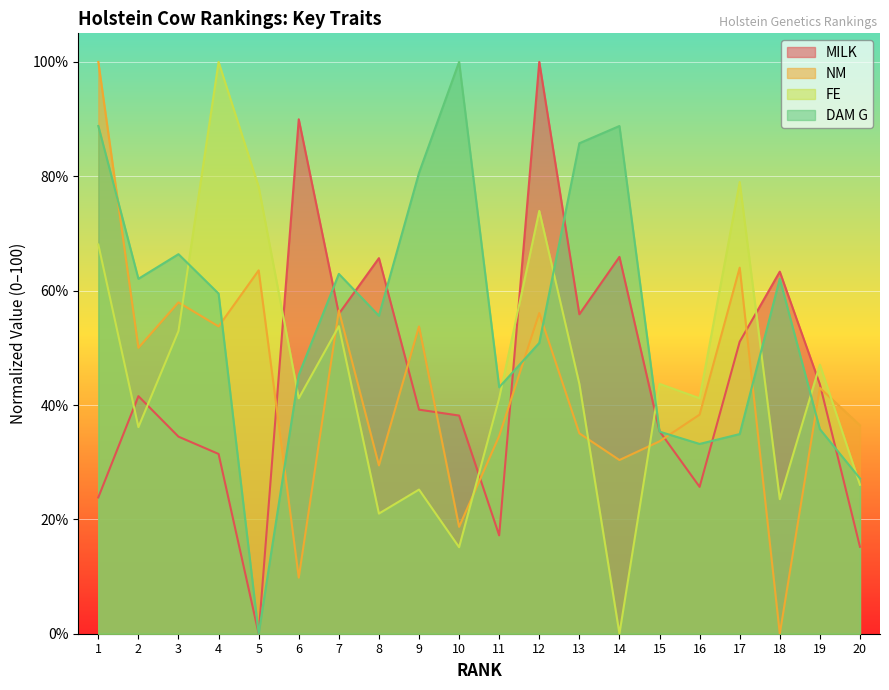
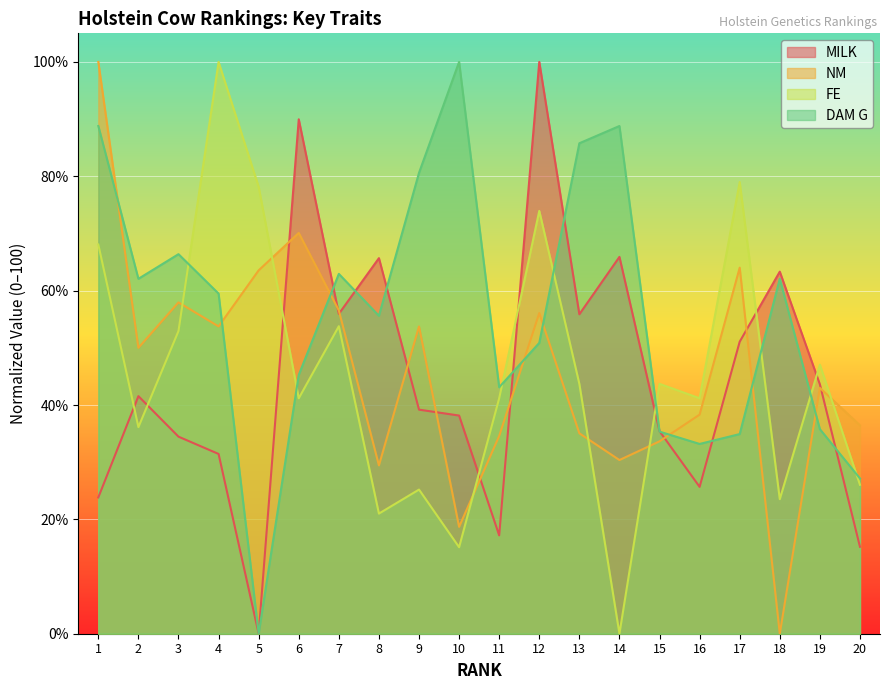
  {
    "MILK": {
      "1": "24%",
      "2": "42%",
      "3": "34%",
      "4": "31%",
      "6": "90%",
      "7": "56%",
      "8": "66%",
      "9": "39%",
      "10": "38%",
      "11": "17%",
      "12": "100%",
      "13": "56%",
      "14": "66%",
      "16": "26%",
      "17": "51%",
      "18": "63%",
      "19": "44%",
      "20": "15%"
    },
    "NM": {
      "1": "100%",
      "2": "50%",
      "3": "58%",
      "4": "54%",
      "5": "64%",
-     "6": "10%",
+     "6": "70%",
      "7": "57%",
      "8": "29%",
      "9": "54%",
      "10": "19%",
      "11": "35%",
      "12": "56%",
      "13": "35%",
      "14": "30%",
      "15": "34%",
      "16": "38%",
      "17": "64%",
      "18": "0%",
      "19": "43%",
      "20": "36%"
    },
    "FE": {
      "1": "68%",
      "2": "36%",
      "3": "53%",
      "4": "100%",
      "5": "78%",
      "6": "41%",
      "7": "54%",
      "8": "21%",
      "9": "25%",
      "10": "15%",
      "11": "41%",
      "12": "74%",
      "13": "44%",
      "14": "0%",
      "15": "44%",
      "16": "41%",
      "17": "79%",
      "18": "24%",
      "19": "47%",
      "20": "26%"
    },
    "DAM G": {
      "1": "89%",
      "2": "62%",
      "3": "66%",
      "4": "59%",
      "6": "45%",
      "7": "63%",
      "8": "56%",
      "9": "81%",
      "10": "100%",
      "11": "43%",
      "12": "51%",
      "13": "86%",
      "14": "89%",
      "16": "33%",
      "17": "35%",
      "18": "62%",
      "19": "36%",
      "20": "27%"
    }
  }
